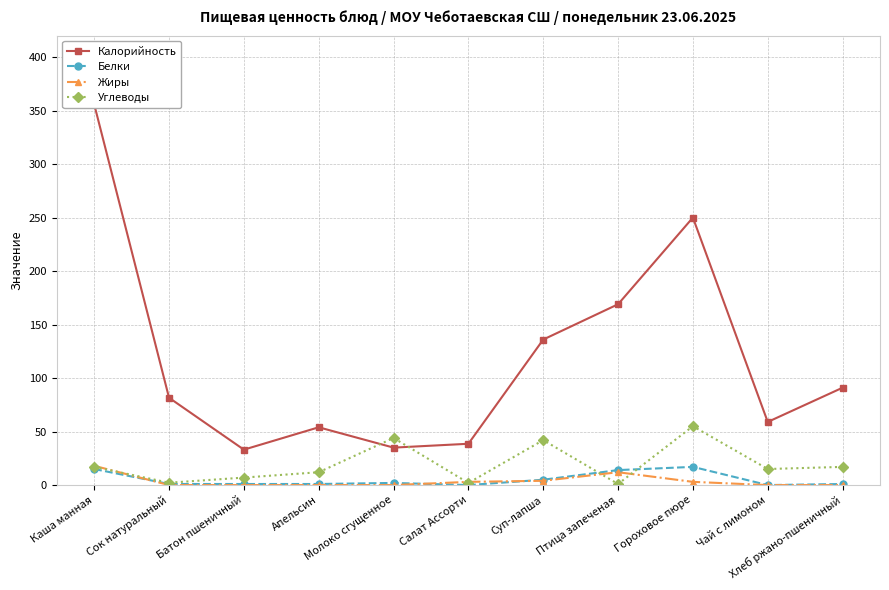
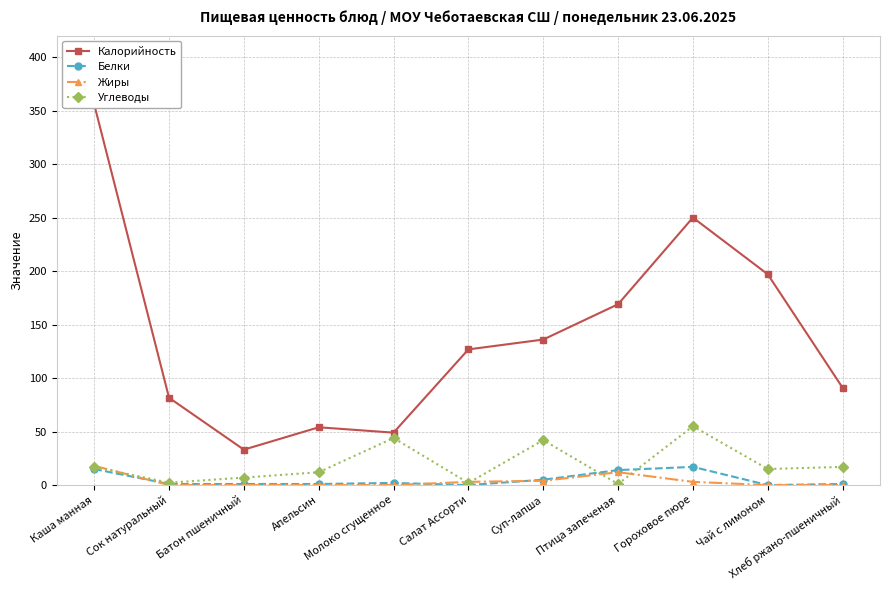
  {
    "Калорийность": {
      "Сок натуральный": 82,
      "Батон пшеничный": 33,
      "Апельсин": 54,
-     "Молоко сгущенное": 35,
-     "Салат Ассорти": 39,
+     "Молоко сгущенное": 49,
+     "Салат Ассорти": 127,
      "Суп-лапша": 136,
      "Птица запеченая": 169,
      "Гороховое пюре": 250,
-     "Чай с лимоном": 59,
+     "Чай с лимоном": 197,
      "Хлеб ржано-пшеничный": 91
    },
    "Белки": {
      "Гороховое пюре": 17
    },
    "Жиры": {
      "Гороховое пюре": 3
    },
    "Углеводы": {
      "Батон пшеничный": 7,
      "Апельсин": 12,
      "Молоко сгущенное": 44,
      "Суп-лапша": 42,
      "Птица запеченая": 1,
      "Гороховое пюре": 55,
      "Чай с лимоном": 15,
      "Хлеб ржано-пшеничный": 17
    }
  }
